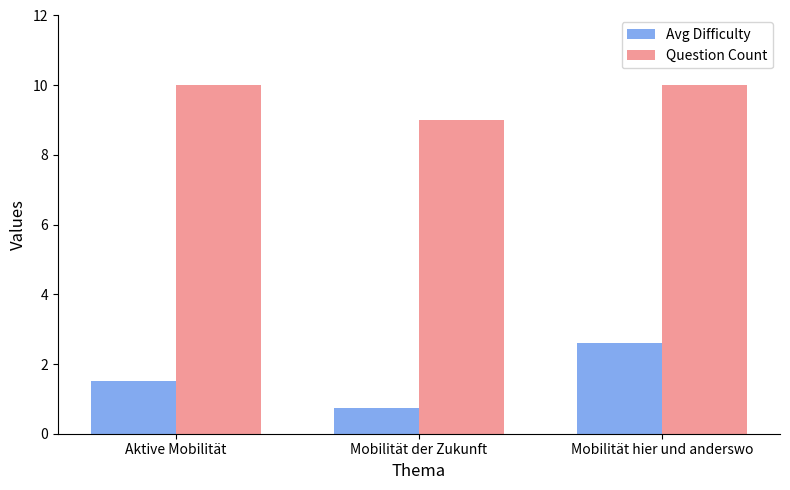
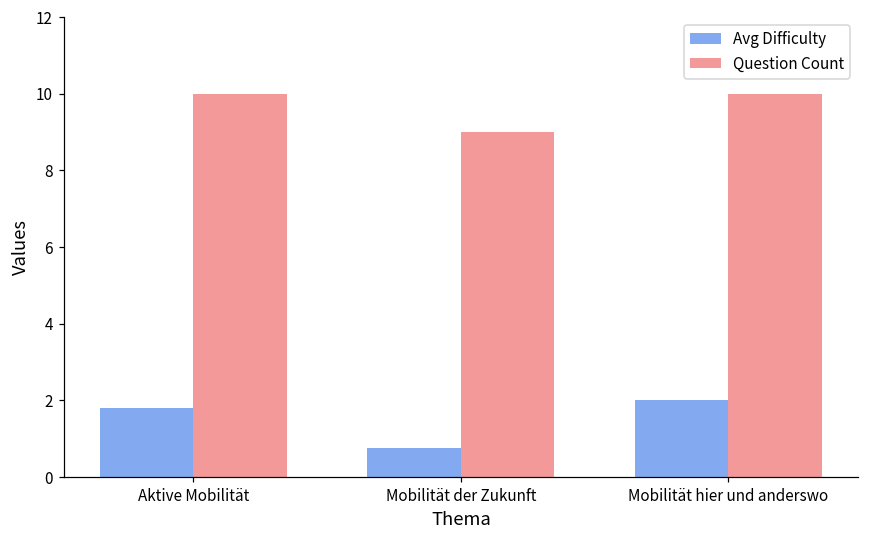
  {
    "Avg Difficulty": {
-     "Aktive Mobilität": 1.5,
+     "Aktive Mobilität": 1.8,
      "Mobilität der Zukunft": 0.7,
-     "Mobilität hier und anderswo": 2.6
+     "Mobilität hier und anderswo": 2.0
    },
    "Question Count": {
      "Aktive Mobilität": 10.0,
      "Mobilität der Zukunft": 9.0,
      "Mobilität hier und anderswo": 10.0
    }
  }
